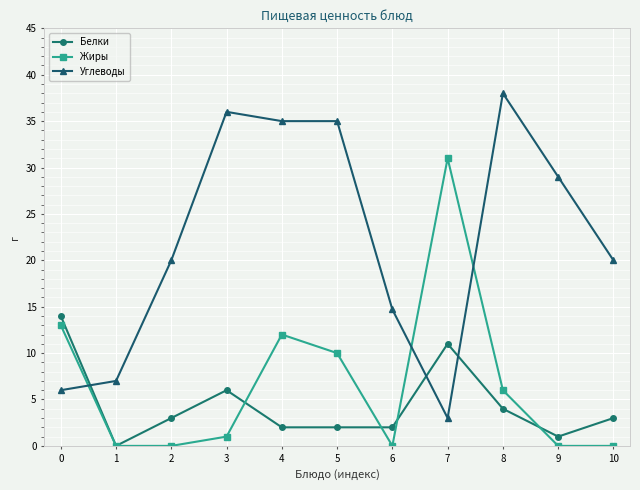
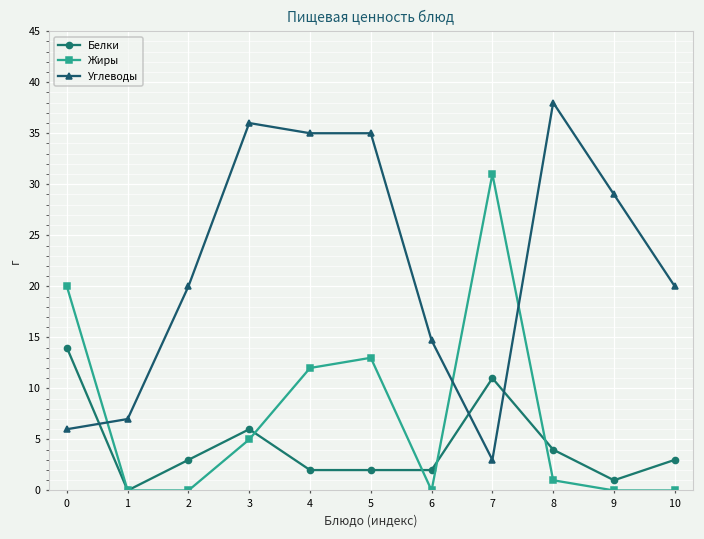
  {
    "Жиры": {
-     "0": 13,
+     "0": 20,
      "2": 0,
-     "3": 1,
+     "3": 5,
      "4": 12,
-     "5": 10,
+     "5": 13,
      "6": 0,
      "7": 31,
-     "8": 6,
+     "8": 1,
      "9": 0,
      "10": 0
    }
  }
